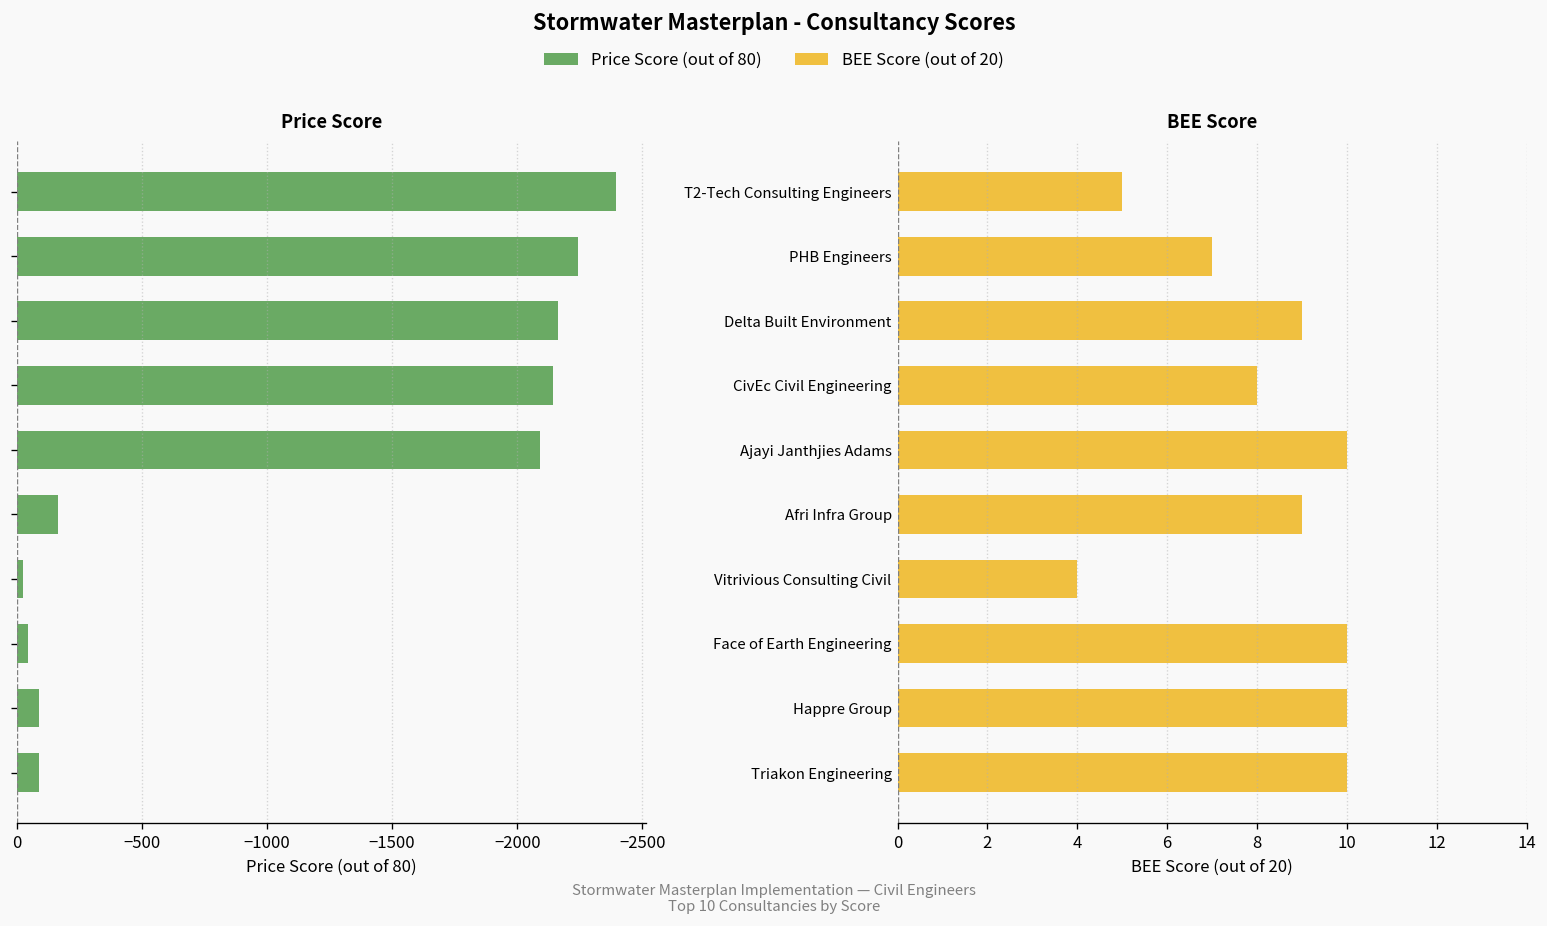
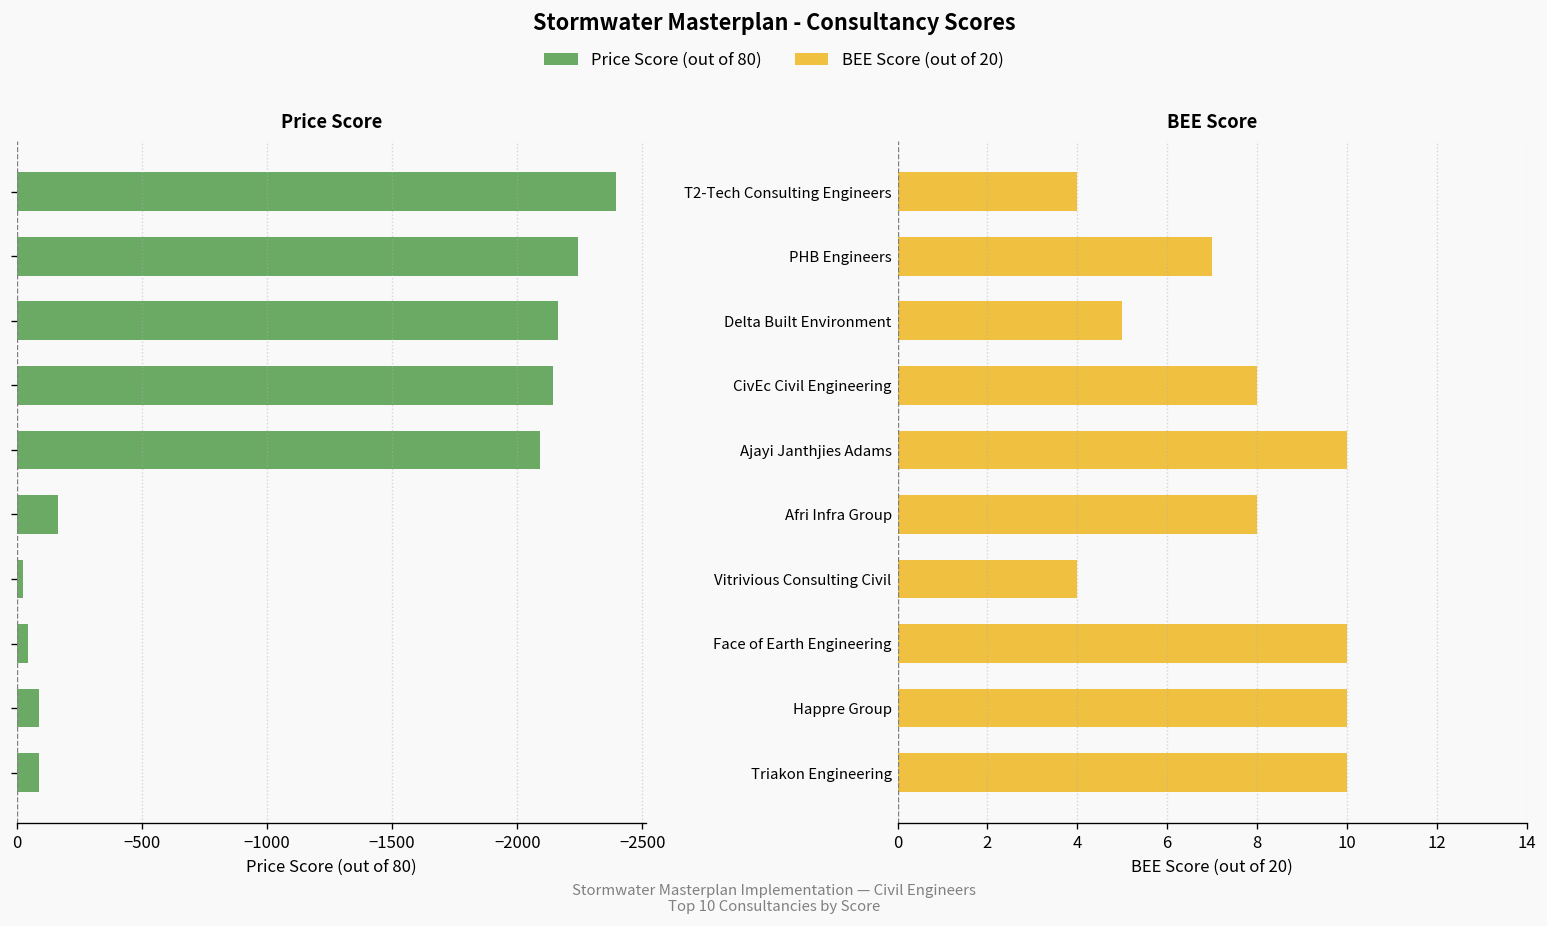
  {
    "BEE Score": {
-     "T2-Tech Consulting Engineers": 5,
+     "T2-Tech Consulting Engineers": 4,
      "PHB Engineers": 7,
-     "Delta Built Environment": 9,
+     "Delta Built Environment": 5,
      "CivEc Civil Engineering": 8,
      "Ajayi Janthjies Adams": 10,
-     "Afri Infra Group": 9,
+     "Afri Infra Group": 8,
      "Vitrivious Consulting Civil": 4,
      "Face of Earth Engineering": 10,
      "Happre Group": 10,
      "Triakon Engineering": 10
    }
  }
